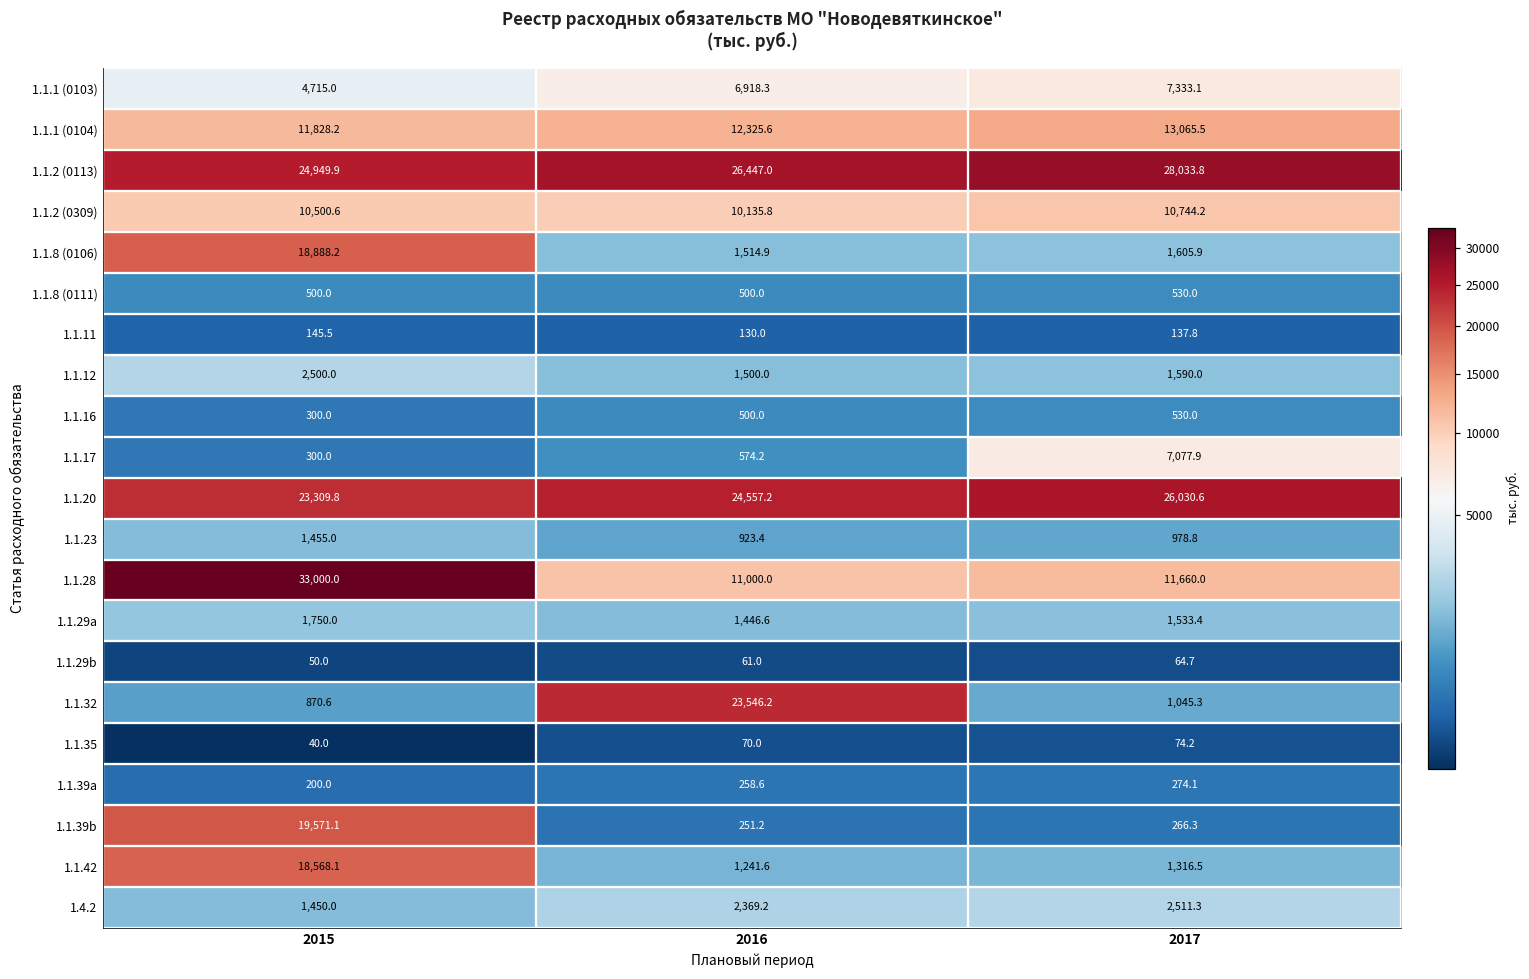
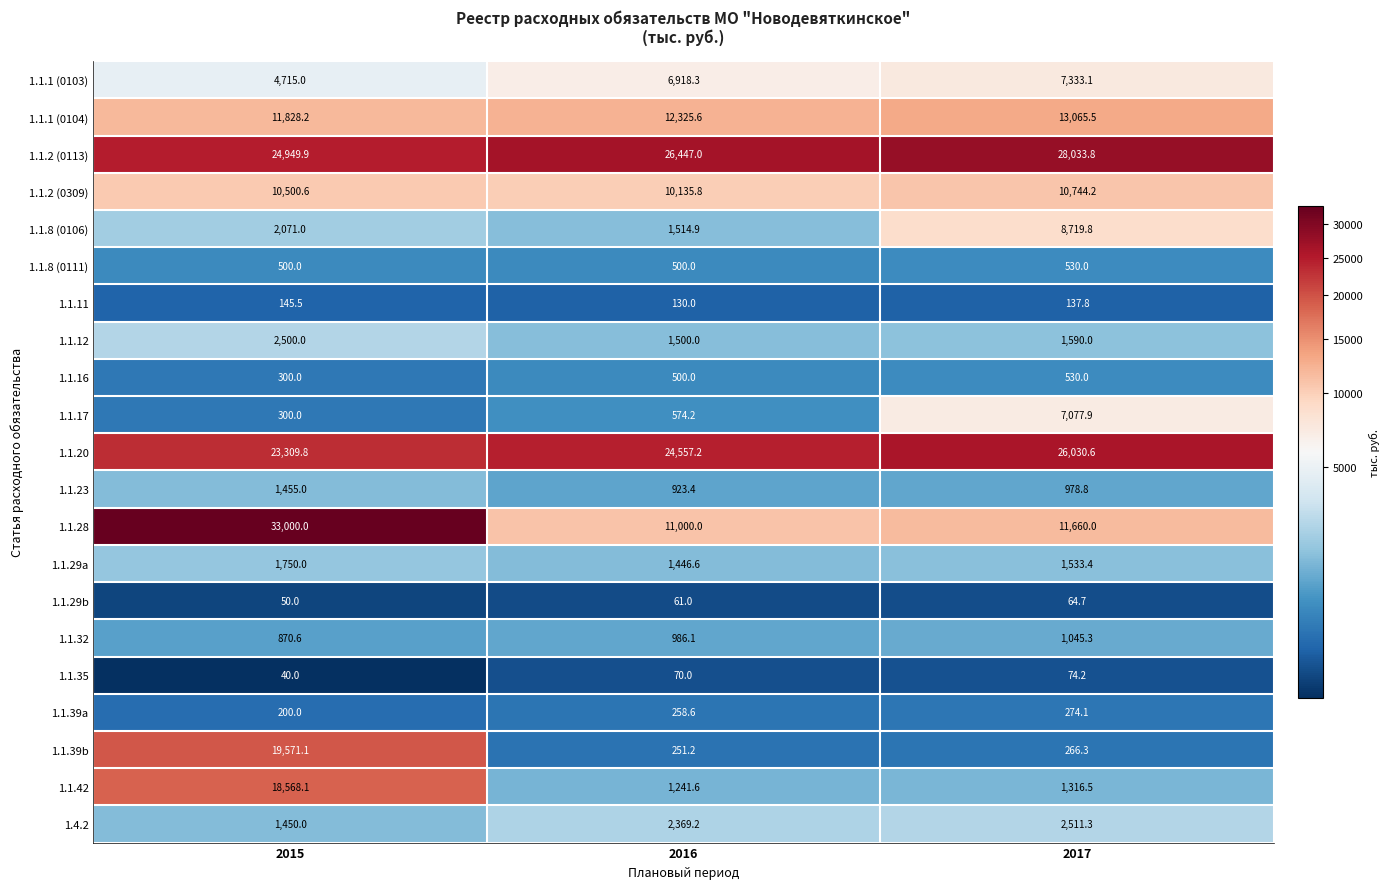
  {
    "1.1.1 (0103)": {
      "2015": "4,715.0",
      "2016": "6,918.3",
      "2017": "7,333.1"
    },
    "1.1.1 (0104)": {
      "2015": "11,828.2",
      "2016": "12,325.6",
      "2017": "13,065.5"
    },
    "1.1.2 (0113)": {
      "2015": "24,949.9",
      "2016": "26,447.0",
      "2017": "28,033.8"
    },
    "1.1.2 (0309)": {
      "2015": "10,500.6",
      "2016": "10,135.8",
      "2017": "10,744.2"
    },
    "1.1.8 (0106)": {
-     "2015": "18,888.2",
+     "2015": "2,071.0",
      "2016": "1,514.9",
-     "2017": "1,605.9"
+     "2017": "8,719.8"
    },
    "1.1.8 (0111)": {
      "2015": "500.0",
      "2016": "500.0",
      "2017": "530.0"
    },
    "1.1.11": {
      "2015": "145.5",
      "2016": "130.0",
      "2017": "137.8"
    },
    "1.1.12": {
      "2015": "2,500.0",
      "2016": "1,500.0",
      "2017": "1,590.0"
    },
    "1.1.16": {
      "2015": "300.0",
      "2016": "500.0",
      "2017": "530.0"
    },
    "1.1.17": {
      "2015": "300.0",
      "2016": "574.2",
      "2017": "7,077.9"
    },
    "1.1.20": {
      "2015": "23,309.8",
      "2016": "24,557.2",
      "2017": "26,030.6"
    },
    "1.1.23": {
      "2015": "1,455.0",
      "2016": "923.4",
      "2017": "978.8"
    },
    "1.1.28": {
      "2015": "33,000.0",
      "2016": "11,000.0",
      "2017": "11,660.0"
    },
    "1.1.29a": {
      "2015": "1,750.0",
      "2016": "1,446.6",
      "2017": "1,533.4"
    },
    "1.1.29b": {
      "2015": "50.0",
      "2016": "61.0",
      "2017": "64.7"
    },
    "1.1.32": {
      "2015": "870.6",
-     "2016": "23,546.2",
+     "2016": "986.1",
      "2017": "1,045.3"
    },
    "1.1.35": {
      "2015": "40.0",
      "2016": "70.0",
      "2017": "74.2"
    },
    "1.1.39a": {
      "2015": "200.0",
      "2016": "258.6",
      "2017": "274.1"
    },
    "1.1.39b": {
      "2015": "19,571.1",
      "2016": "251.2",
      "2017": "266.3"
    },
    "1.1.42": {
      "2015": "18,568.1",
      "2016": "1,241.6",
      "2017": "1,316.5"
    },
    "1.4.2": {
      "2015": "1,450.0",
      "2016": "2,369.2",
      "2017": "2,511.3"
    }
  }
